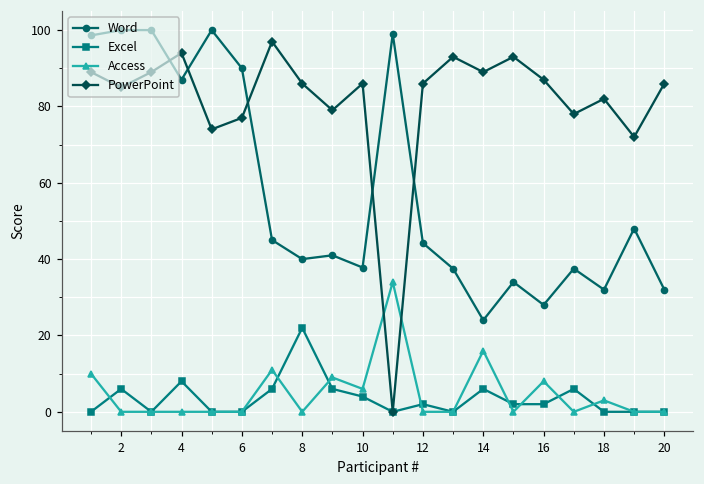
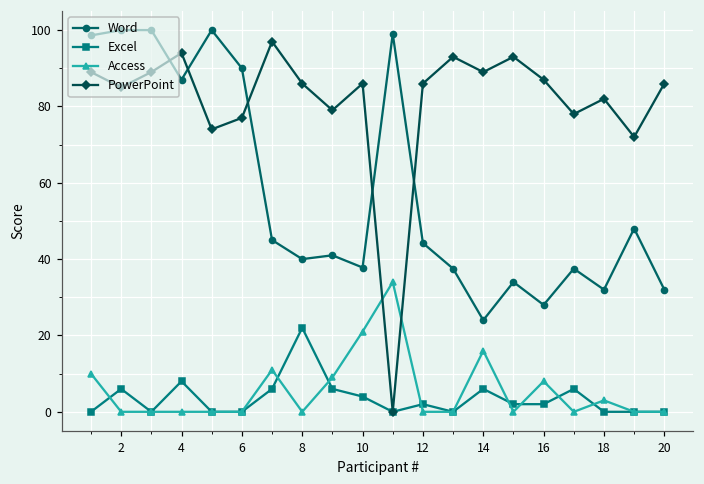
  {
    "Access": {
      "2": 0,
      "4": 0,
      "8": 0,
-     "10": 6,
+     "10": 21,
      "12": 0,
      "14": 16,
      "16": 8,
      "18": 3
    }
  }
